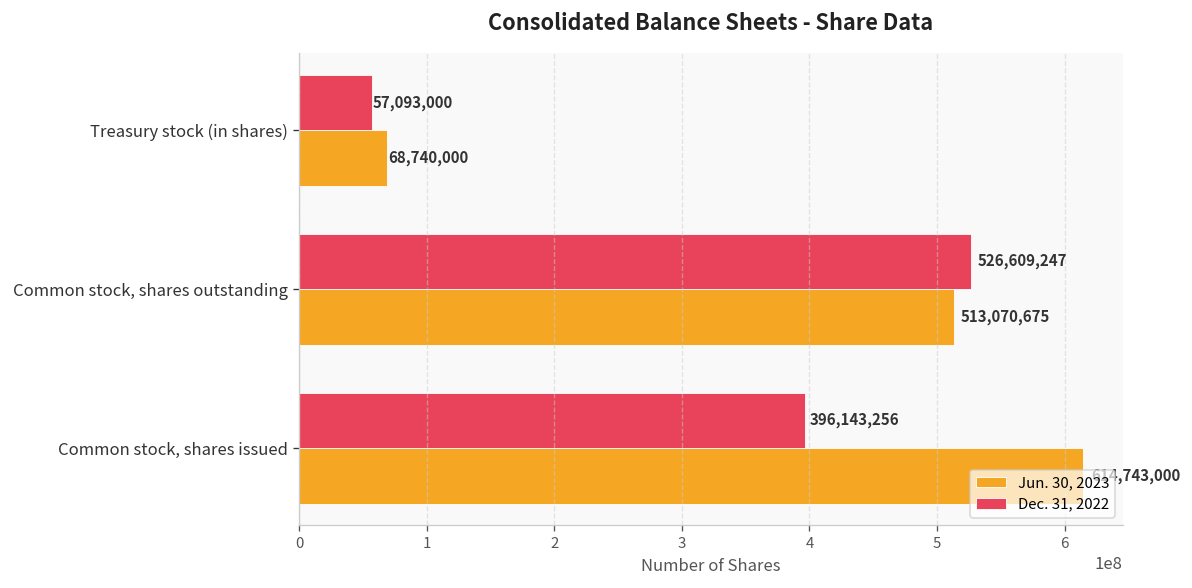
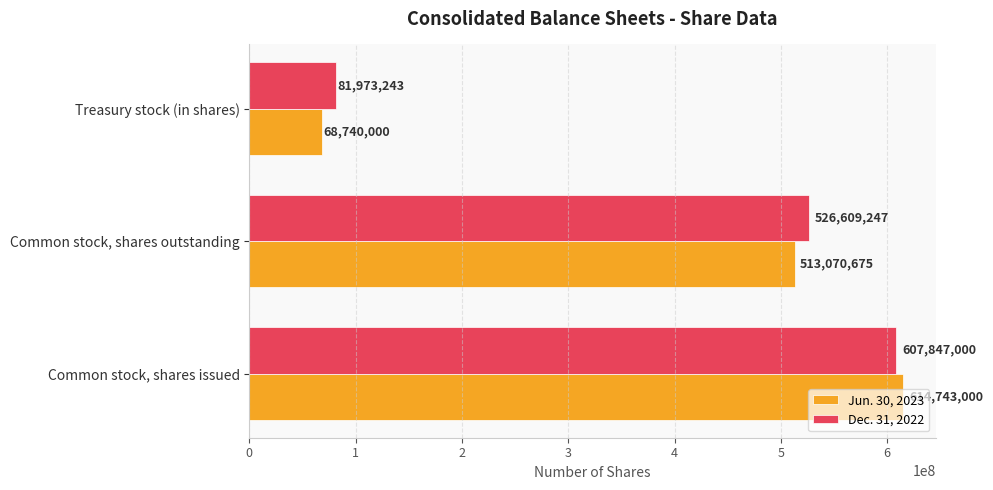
  {
    "Jun. 30, 2023": {
      "Treasury stock (in shares)": "68,740,000",
      "Common stock, shares outstanding": "513,070,675"
    },
    "Dec. 31, 2022": {
-     "Treasury stock (in shares)": "57,093,000",
+     "Treasury stock (in shares)": "81,973,243",
      "Common stock, shares outstanding": "526,609,247",
-     "Common stock, shares issued": "396,143,256"
+     "Common stock, shares issued": "607,847,000"
    }
  }
